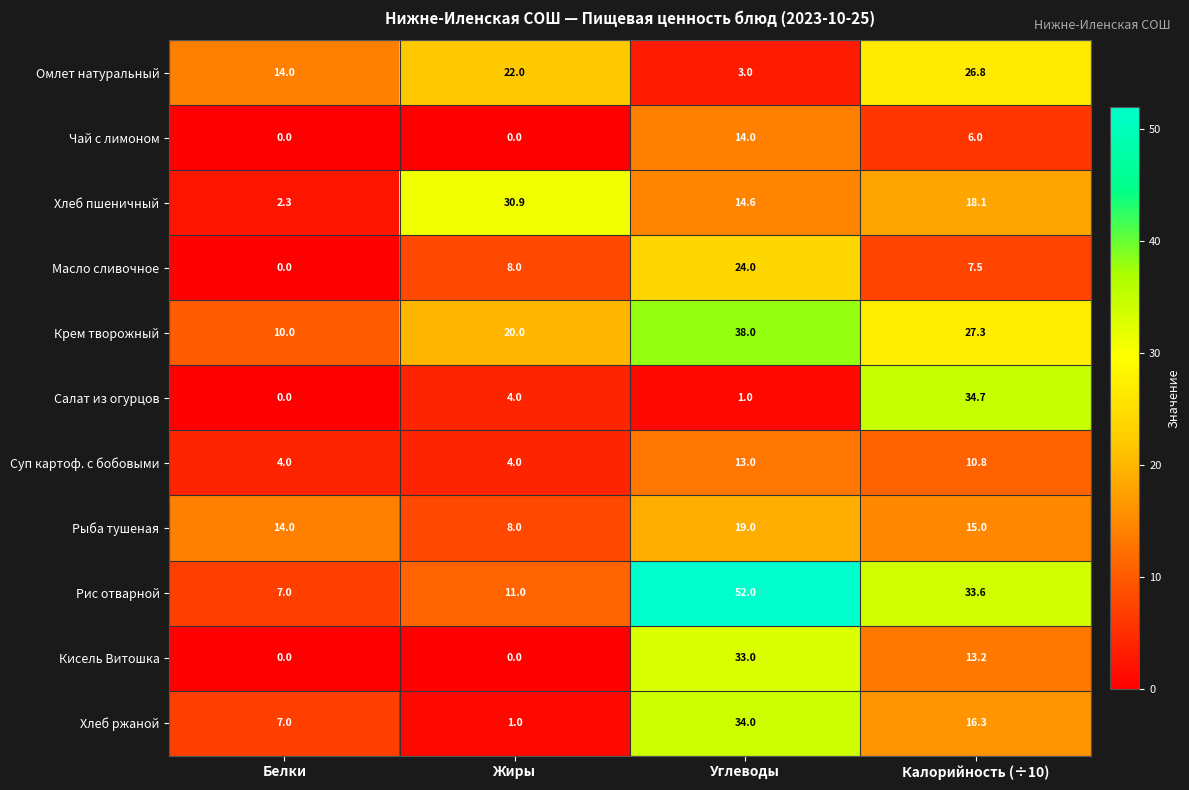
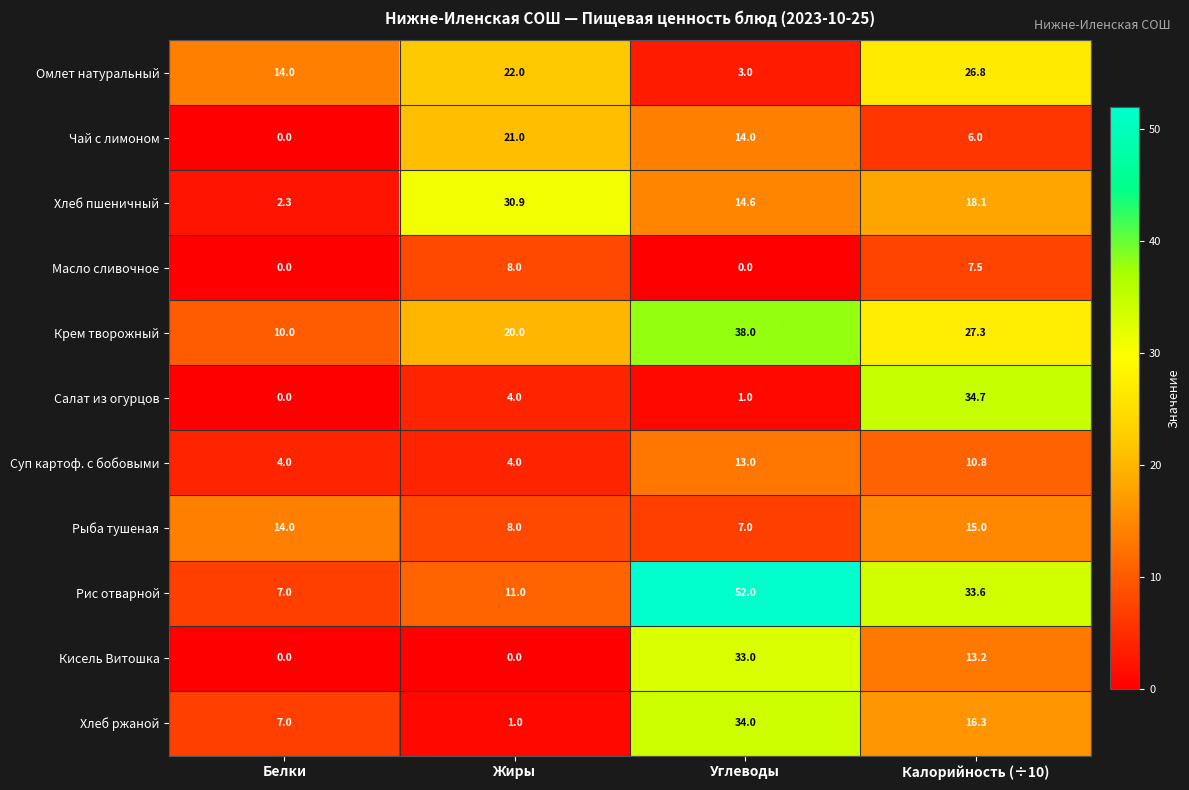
  {
    "Омлет натуральный": {
      "Белки": 14.0,
      "Жиры": 22.0,
      "Углеводы": 3.0,
      "Калорийность (÷10)": 26.8
    },
    "Чай с лимоном": {
      "Белки": 0.0,
-     "Жиры": 0.0,
+     "Жиры": 21.0,
      "Углеводы": 14.0,
      "Калорийность (÷10)": 6.0
    },
    "Хлеб пшеничный": {
      "Белки": 2.3,
      "Жиры": 30.9,
      "Углеводы": 14.6,
      "Калорийность (÷10)": 18.1
    },
    "Масло сливочное": {
      "Белки": 0.0,
      "Жиры": 8.0,
-     "Углеводы": 24.0,
+     "Углеводы": 0.0,
      "Калорийность (÷10)": 7.5
    },
    "Крем творожный": {
      "Белки": 10.0,
      "Жиры": 20.0,
      "Углеводы": 38.0,
      "Калорийность (÷10)": 27.3
    },
    "Салат из огурцов": {
      "Белки": 0.0,
      "Жиры": 4.0,
      "Углеводы": 1.0,
      "Калорийность (÷10)": 34.7
    },
    "Суп картоф. с бобовыми": {
      "Белки": 4.0,
      "Жиры": 4.0,
      "Углеводы": 13.0,
      "Калорийность (÷10)": 10.8
    },
    "Рыба тушеная": {
      "Белки": 14.0,
      "Жиры": 8.0,
-     "Углеводы": 19.0,
+     "Углеводы": 7.0,
      "Калорийность (÷10)": 15.0
    },
    "Рис отварной": {
      "Белки": 7.0,
      "Жиры": 11.0,
      "Углеводы": 52.0,
      "Калорийность (÷10)": 33.6
    },
    "Кисель Витошка": {
      "Белки": 0.0,
      "Жиры": 0.0,
      "Углеводы": 33.0,
      "Калорийность (÷10)": 13.2
    },
    "Хлеб ржаной": {
      "Белки": 7.0,
      "Жиры": 1.0,
      "Углеводы": 34.0,
      "Калорийность (÷10)": 16.3
    }
  }
